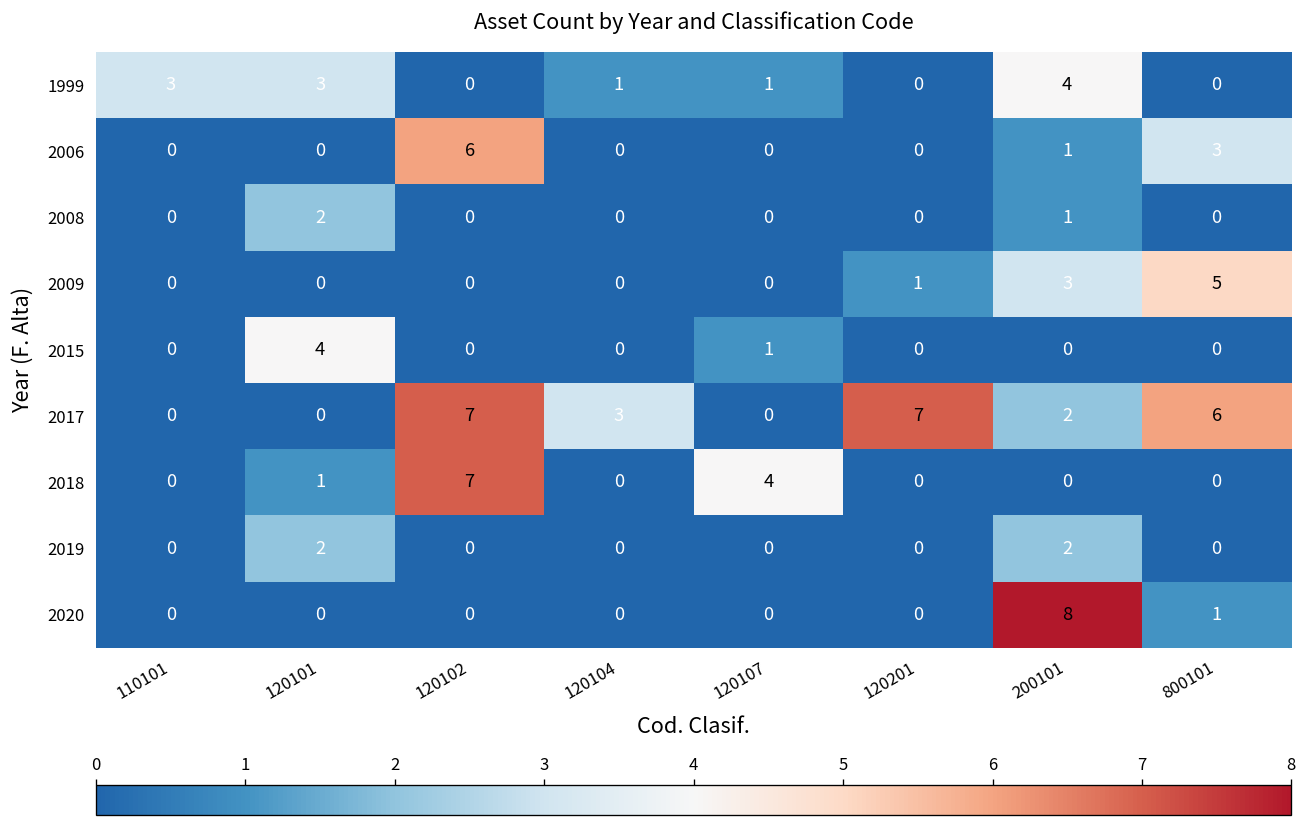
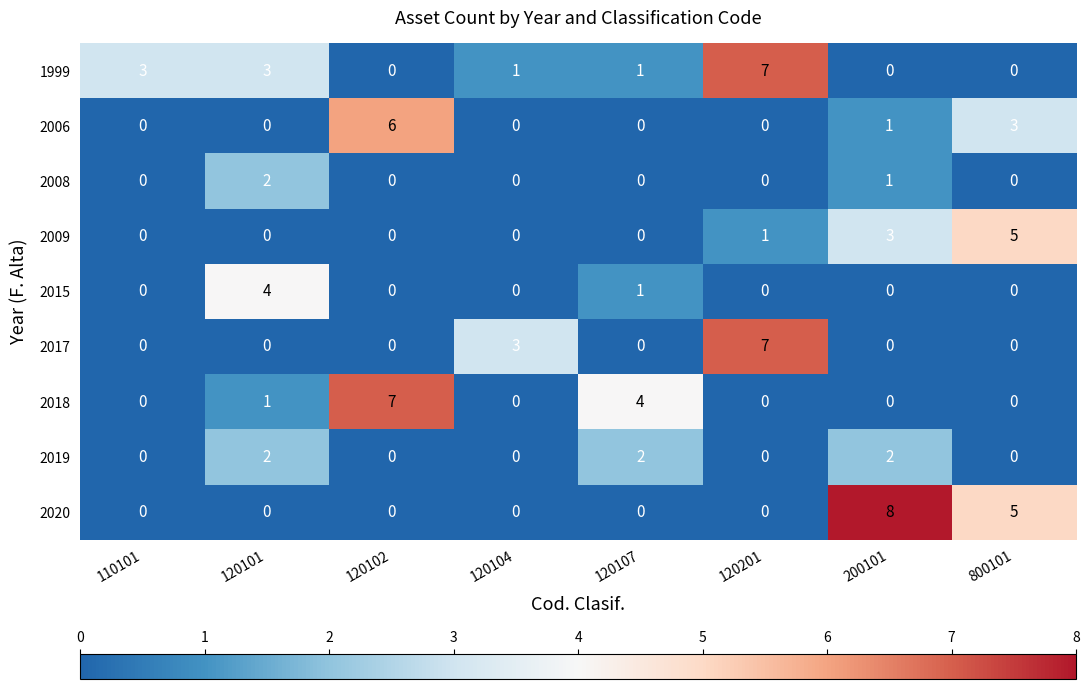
  {
    "1999": {
      "120102": 0,
      "120104": 1,
      "120107": 1,
-     "120201": 0,
-     "200101": 4,
+     "120201": 7,
+     "200101": 0,
      "800101": 0
    },
    "2006": {
      "110101": 0,
      "120101": 0,
      "120102": 6,
      "120104": 0,
      "120107": 0,
      "120201": 0,
      "200101": 1
    },
    "2008": {
      "110101": 0,
      "120101": 2,
      "120102": 0,
      "120104": 0,
      "120107": 0,
      "120201": 0,
      "200101": 1,
      "800101": 0
    },
    "2009": {
      "110101": 0,
      "120101": 0,
      "120102": 0,
      "120104": 0,
      "120107": 0,
      "120201": 1,
      "800101": 5
    },
    "2015": {
      "110101": 0,
      "120101": 4,
      "120102": 0,
      "120104": 0,
      "120107": 1,
      "120201": 0,
      "200101": 0,
      "800101": 0
    },
    "2017": {
      "110101": 0,
      "120101": 0,
-     "120102": 7,
+     "120102": 0,
      "120107": 0,
      "120201": 7,
-     "200101": 2,
-     "800101": 6
+     "200101": 0,
+     "800101": 0
    },
    "2018": {
      "110101": 0,
      "120101": 1,
      "120102": 7,
      "120104": 0,
      "120107": 4,
      "120201": 0,
      "200101": 0,
      "800101": 0
    },
    "2019": {
      "110101": 0,
      "120101": 2,
      "120102": 0,
      "120104": 0,
-     "120107": 0,
+     "120107": 2,
      "120201": 0,
      "200101": 2,
      "800101": 0
    },
    "2020": {
      "110101": 0,
      "120101": 0,
      "120102": 0,
      "120104": 0,
      "120107": 0,
      "120201": 0,
      "200101": 8,
-     "800101": 1
+     "800101": 5
    }
  }
